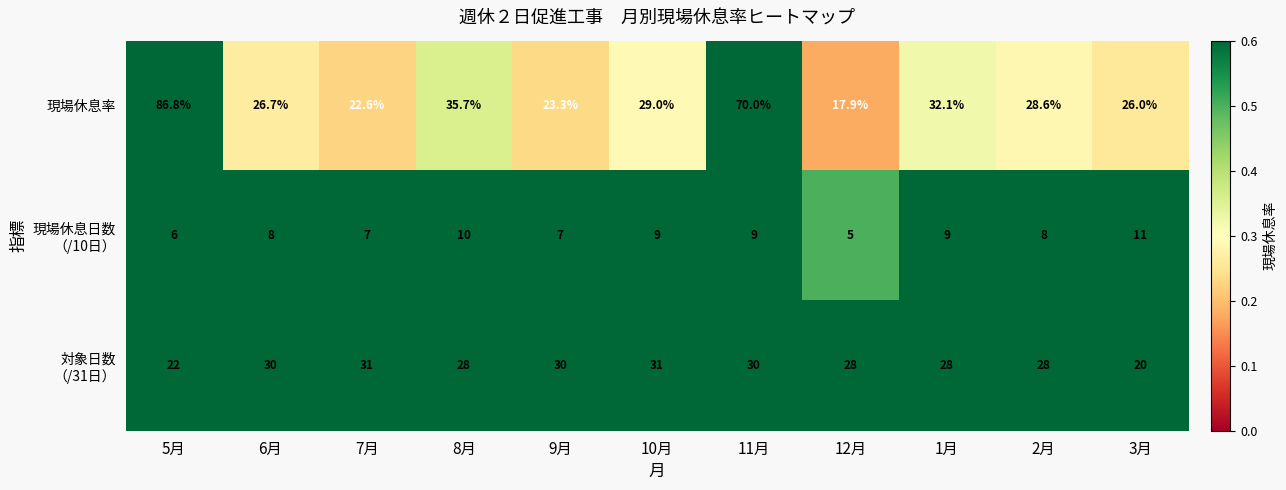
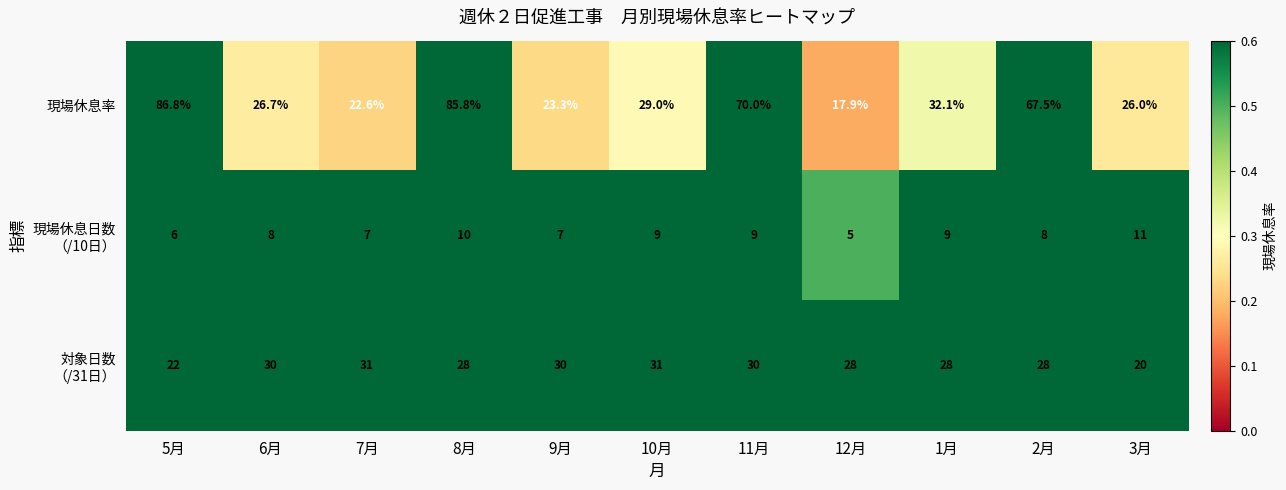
  {
    "現場休息率": {
      "5月": "86.8%",
      "6月": "26.7%",
      "7月": "22.6%",
-     "8月": "35.7%",
+     "8月": "85.8%",
      "9月": "23.3%",
      "10月": "29.0%",
      "11月": "70.0%",
      "12月": "17.9%",
      "1月": "32.1%",
-     "2月": "28.6%",
+     "2月": "67.5%",
      "3月": "26.0%"
    },
    "現場休息日数 （/10日）": {
      "5月": "6",
      "6月": "8",
      "7月": "7",
      "8月": "10",
      "9月": "7",
      "10月": "9",
      "11月": "9",
      "12月": "5",
      "1月": "9",
      "2月": "8",
      "3月": "11"
    },
    "対象日数 （/31日）": {
      "5月": "22",
      "6月": "30",
      "7月": "31",
      "8月": "28",
      "9月": "30",
      "10月": "31",
      "11月": "30",
      "12月": "28",
      "1月": "28",
      "2月": "28",
      "3月": "20"
    }
  }
